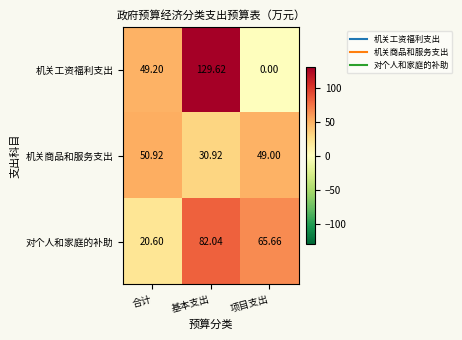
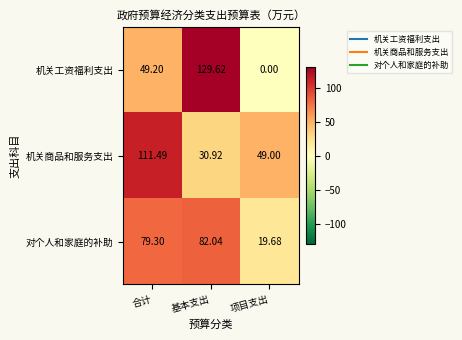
  {
    "机关工资福利支出": {
      "合计": 49.20,
      "基本支出": 129.62,
      "项目支出": 0.00
    },
    "机关商品和服务支出": {
-     "合计": 50.92,
+     "合计": 111.49,
      "基本支出": 30.92,
      "项目支出": 49.00
    },
    "对个人和家庭的补助": {
-     "合计": 20.60,
+     "合计": 79.30,
      "基本支出": 82.04,
-     "项目支出": 65.66
+     "项目支出": 19.68
    }
  }
